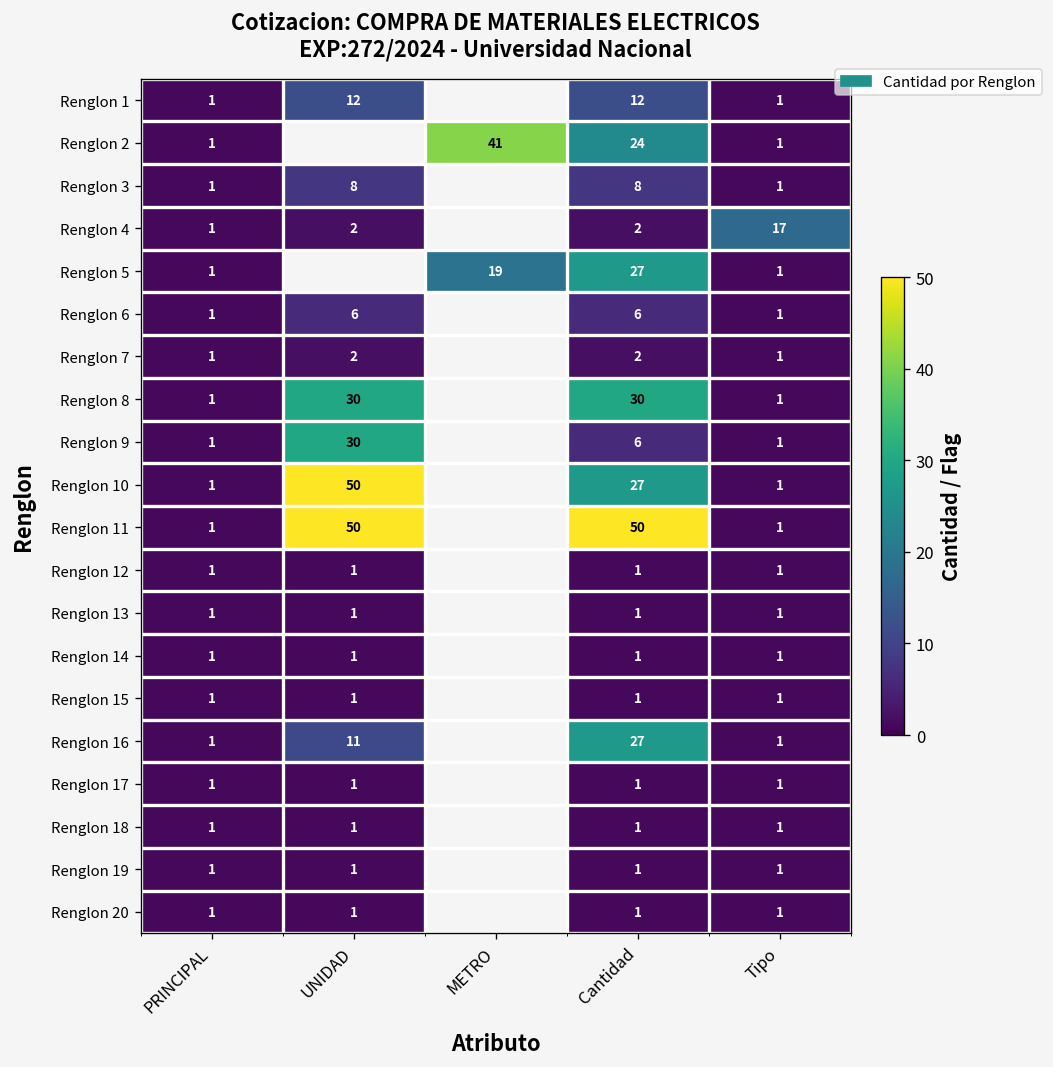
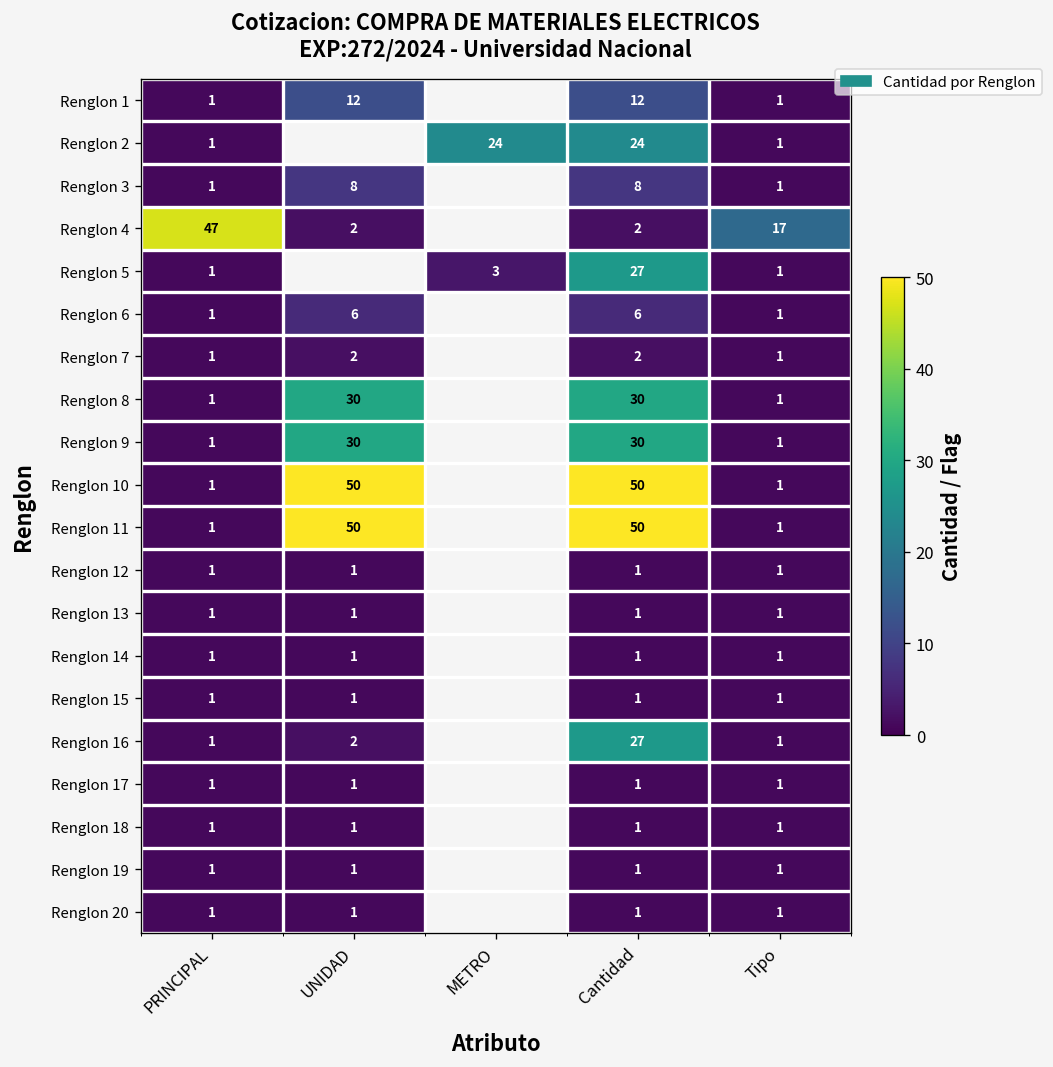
  {
    "Renglon 1": {
      "PRINCIPAL": 1,
      "UNIDAD": 12,
      "Cantidad": 12,
      "Tipo": 1
    },
    "Renglon 2": {
      "PRINCIPAL": 1,
-     "METRO": 41,
+     "METRO": 24,
      "Cantidad": 24,
      "Tipo": 1
    },
    "Renglon 3": {
      "PRINCIPAL": 1,
      "UNIDAD": 8,
      "Cantidad": 8,
      "Tipo": 1
    },
    "Renglon 4": {
-     "PRINCIPAL": 1,
+     "PRINCIPAL": 47,
      "UNIDAD": 2,
      "Cantidad": 2,
      "Tipo": 17
    },
    "Renglon 5": {
      "PRINCIPAL": 1,
-     "METRO": 19,
+     "METRO": 3,
      "Cantidad": 27,
      "Tipo": 1
    },
    "Renglon 6": {
      "PRINCIPAL": 1,
      "UNIDAD": 6,
      "Cantidad": 6,
      "Tipo": 1
    },
    "Renglon 7": {
      "PRINCIPAL": 1,
      "UNIDAD": 2,
      "Cantidad": 2,
      "Tipo": 1
    },
    "Renglon 8": {
      "PRINCIPAL": 1,
      "UNIDAD": 30,
      "Cantidad": 30,
      "Tipo": 1
    },
    "Renglon 9": {
      "PRINCIPAL": 1,
      "UNIDAD": 30,
-     "Cantidad": 6,
+     "Cantidad": 30,
      "Tipo": 1
    },
    "Renglon 10": {
      "PRINCIPAL": 1,
      "UNIDAD": 50,
-     "Cantidad": 27,
+     "Cantidad": 50,
      "Tipo": 1
    },
    "Renglon 11": {
      "PRINCIPAL": 1,
      "UNIDAD": 50,
      "Cantidad": 50,
      "Tipo": 1
    },
    "Renglon 12": {
      "PRINCIPAL": 1,
      "UNIDAD": 1,
      "Cantidad": 1,
      "Tipo": 1
    },
    "Renglon 13": {
      "PRINCIPAL": 1,
      "UNIDAD": 1,
      "Cantidad": 1,
      "Tipo": 1
    },
    "Renglon 14": {
      "PRINCIPAL": 1,
      "UNIDAD": 1,
      "Cantidad": 1,
      "Tipo": 1
    },
    "Renglon 15": {
      "PRINCIPAL": 1,
      "UNIDAD": 1,
      "Cantidad": 1,
      "Tipo": 1
    },
    "Renglon 16": {
      "PRINCIPAL": 1,
-     "UNIDAD": 11,
+     "UNIDAD": 2,
      "Cantidad": 27,
      "Tipo": 1
    },
    "Renglon 17": {
      "PRINCIPAL": 1,
      "UNIDAD": 1,
      "Cantidad": 1,
      "Tipo": 1
    },
    "Renglon 18": {
      "PRINCIPAL": 1,
      "UNIDAD": 1,
      "Cantidad": 1,
      "Tipo": 1
    },
    "Renglon 19": {
      "PRINCIPAL": 1,
      "UNIDAD": 1,
      "Cantidad": 1,
      "Tipo": 1
    },
    "Renglon 20": {
      "PRINCIPAL": 1,
      "UNIDAD": 1,
      "Cantidad": 1,
      "Tipo": 1
    }
  }
